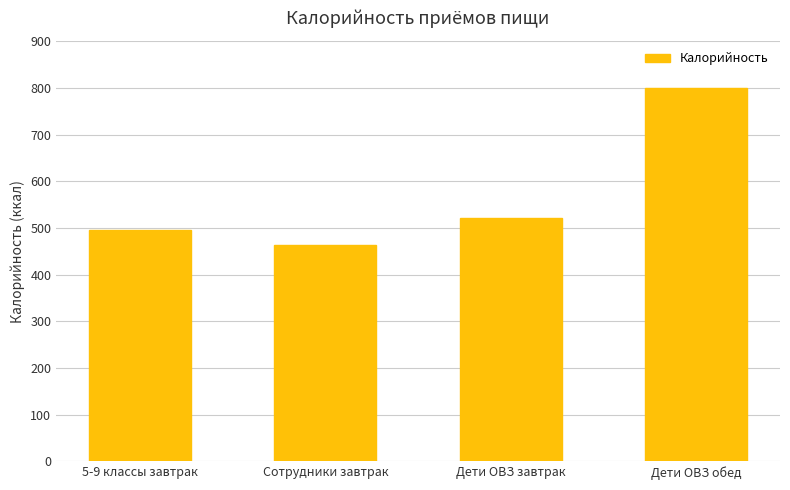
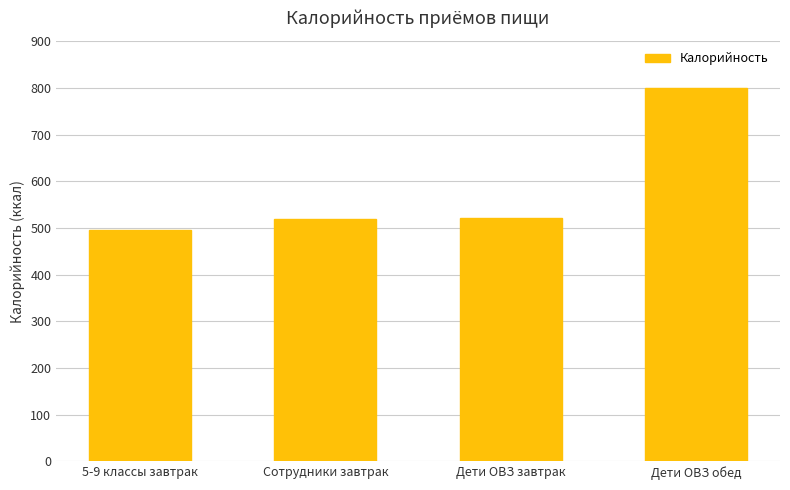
  {
    "5-9 классы завтрак": 500,
-   "Сотрудники завтрак": 460,
+   "Сотрудники завтрак": 520,
    "Дети ОВЗ завтрак": 520,
    "Дети ОВЗ обед": 800
  }
